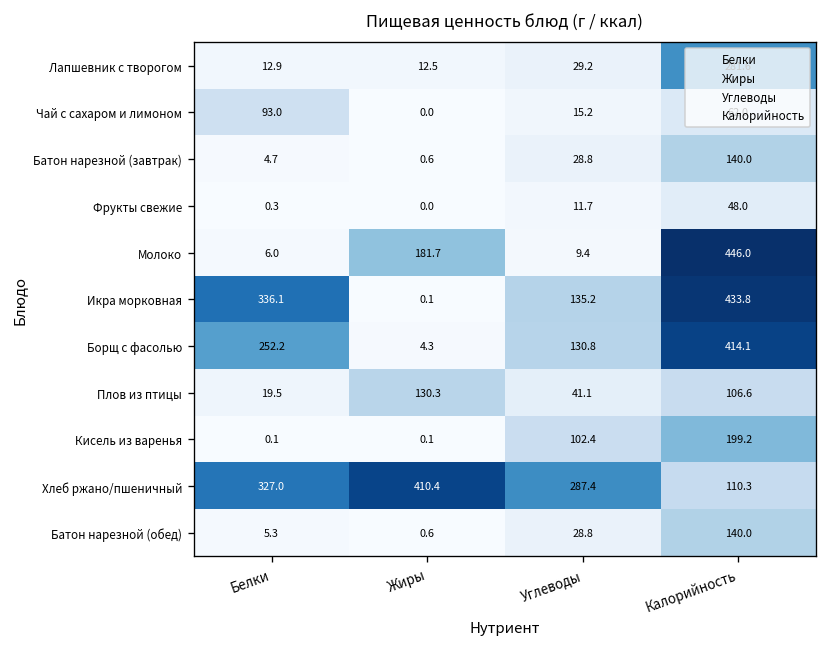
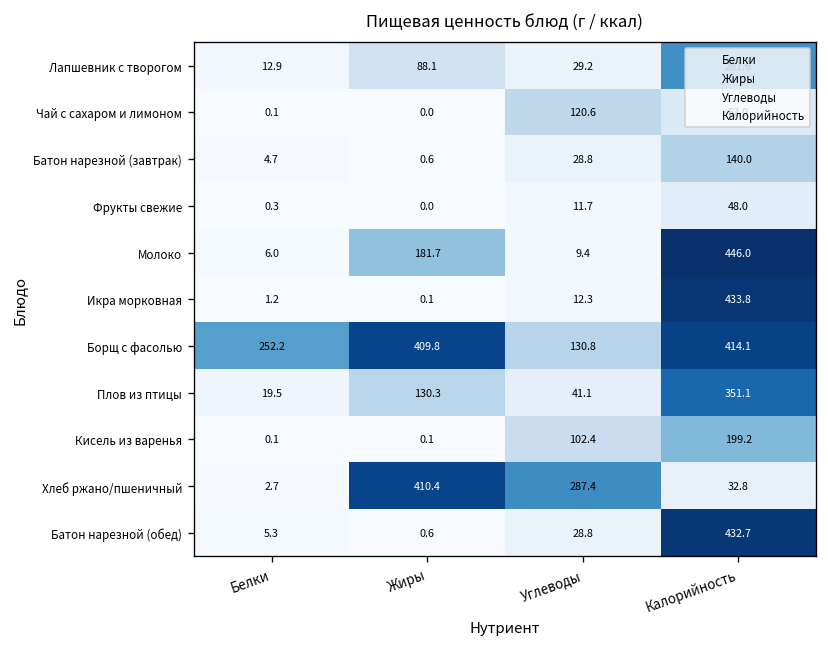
  {
    "Лапшевник с творогом": {
      "Белки": 12.9,
-     "Жиры": 12.5,
+     "Жиры": 88.1,
      "Углеводы": 29.2
    },
    "Чай с сахаром и лимоном": {
-     "Белки": 93.0,
+     "Белки": 0.1,
      "Жиры": 0.0,
-     "Углеводы": 15.2
+     "Углеводы": 120.6
    },
    "Батон нарезной (завтрак)": {
      "Белки": 4.7,
      "Жиры": 0.6,
      "Углеводы": 28.8,
      "Калорийность": 140.0
    },
    "Фрукты свежие": {
      "Белки": 0.3,
      "Жиры": 0.0,
      "Углеводы": 11.7,
      "Калорийность": 48.0
    },
    "Молоко": {
      "Белки": 6.0,
      "Жиры": 181.7,
      "Углеводы": 9.4,
      "Калорийность": 446.0
    },
    "Икра морковная": {
-     "Белки": 336.1,
+     "Белки": 1.2,
      "Жиры": 0.1,
-     "Углеводы": 135.2,
+     "Углеводы": 12.3,
      "Калорийность": 433.8
    },
    "Борщ с фасолью": {
      "Белки": 252.2,
-     "Жиры": 4.3,
+     "Жиры": 409.8,
      "Углеводы": 130.8,
      "Калорийность": 414.1
    },
    "Плов из птицы": {
      "Белки": 19.5,
      "Жиры": 130.3,
      "Углеводы": 41.1,
-     "Калорийность": 106.6
+     "Калорийность": 351.1
    },
    "Кисель из варенья": {
      "Белки": 0.1,
      "Жиры": 0.1,
      "Углеводы": 102.4,
      "Калорийность": 199.2
    },
    "Хлеб ржано/пшеничный": {
-     "Белки": 327.0,
+     "Белки": 2.7,
      "Жиры": 410.4,
      "Углеводы": 287.4,
-     "Калорийность": 110.3
+     "Калорийность": 32.8
    },
    "Батон нарезной (обед)": {
      "Белки": 5.3,
      "Жиры": 0.6,
      "Углеводы": 28.8,
-     "Калорийность": 140.0
+     "Калорийность": 432.7
    }
  }
